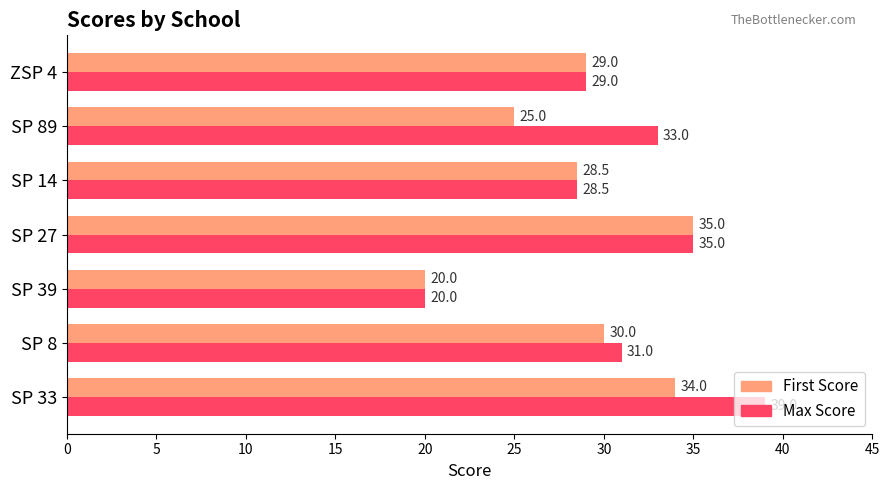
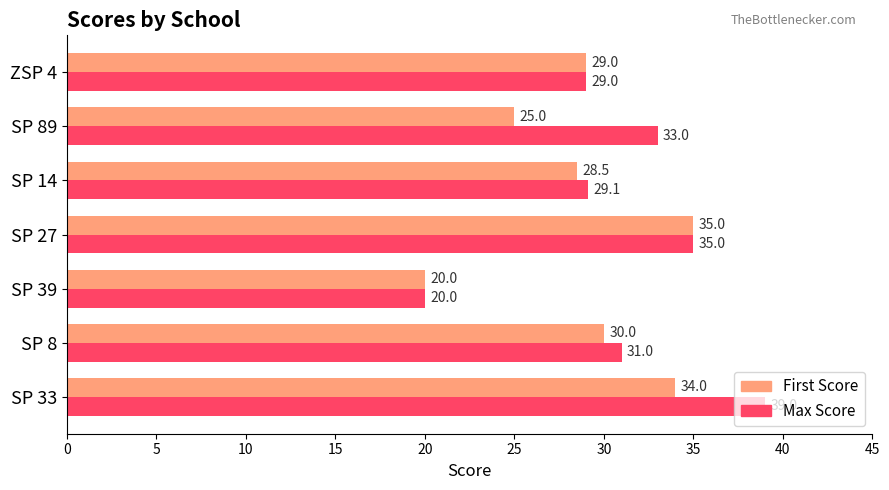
  {
    "First Score": {
      "ZSP 4": 29.0,
      "SP 89": 25.0,
      "SP 14": 28.5,
      "SP 27": 35.0,
      "SP 39": 20.0,
      "SP 8": 30.0,
      "SP 33": 34.0
    },
    "Max Score": {
      "ZSP 4": 29.0,
      "SP 89": 33.0,
-     "SP 14": 28.5,
+     "SP 14": 29.1,
      "SP 27": 35.0,
      "SP 39": 20.0,
      "SP 8": 31.0
    }
  }
